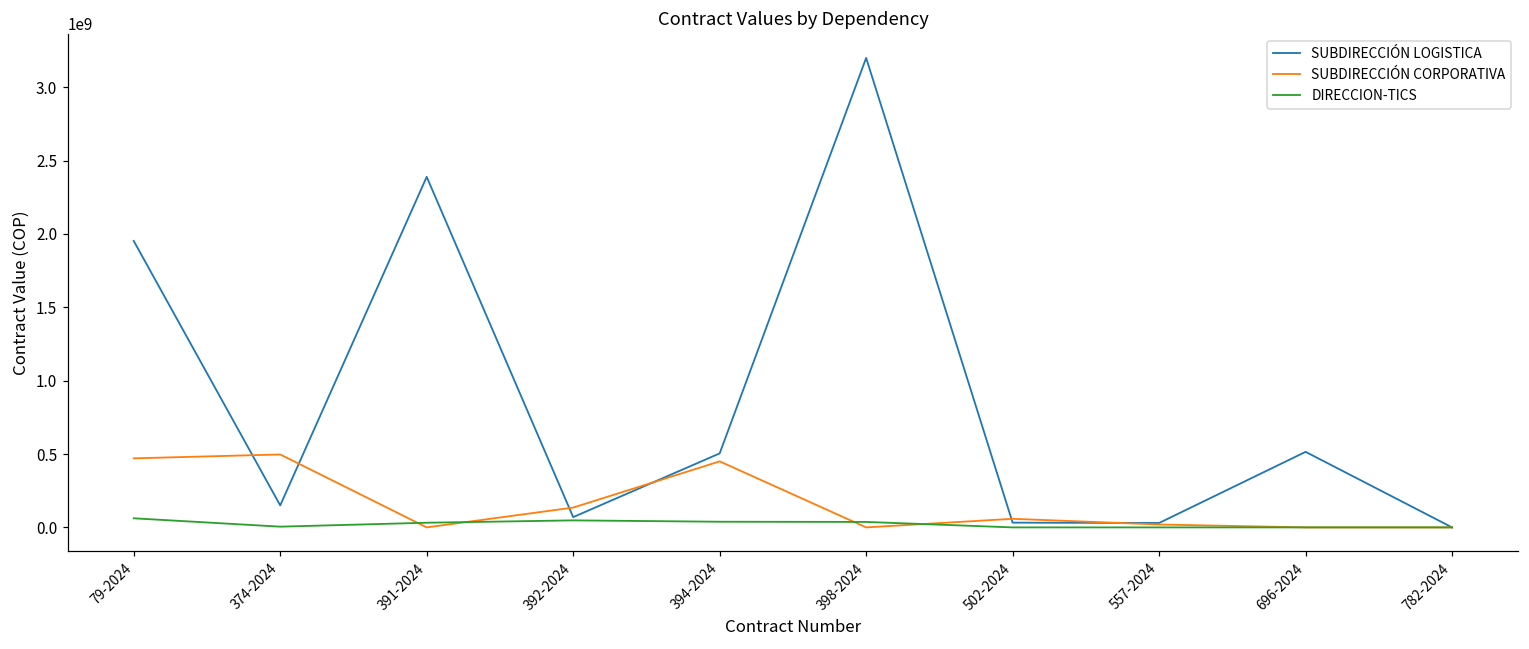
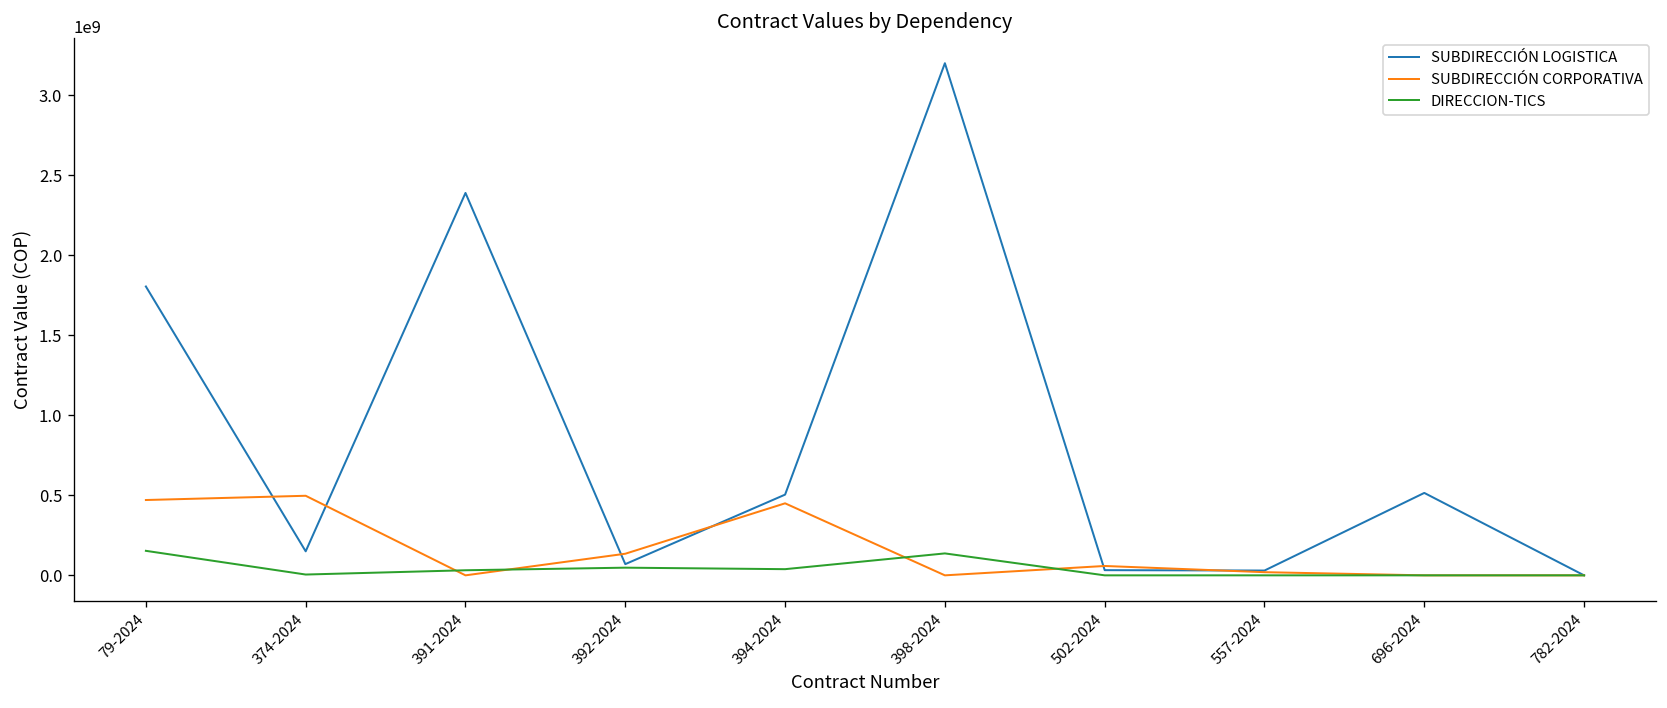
  {
    "SUBDIRECCIÓN LOGISTICA": {
-     "79-2024": 1950000000,
+     "79-2024": 1800000000,
      "374-2024": 150000000,
      "391-2024": 2390000000,
      "392-2024": 70000000,
      "394-2024": 500000000,
      "398-2024": 3200000000,
      "502-2024": 30000000,
      "696-2024": 520000000
    },
    "SUBDIRECCIÓN CORPORATIVA": {
      "79-2024": 470000000,
      "374-2024": 500000000,
      "391-2024": 0,
      "392-2024": 130000000,
      "394-2024": 450000000,
      "398-2024": 0,
      "502-2024": 60000000
    },
    "DIRECCION-TICS": {
-     "79-2024": 60000000,
+     "79-2024": 150000000,
      "374-2024": 0,
      "391-2024": 30000000,
      "392-2024": 50000000,
      "394-2024": 40000000,
-     "398-2024": 40000000,
+     "398-2024": 140000000,
      "502-2024": 0,
      "557-2024": 0
    }
  }
